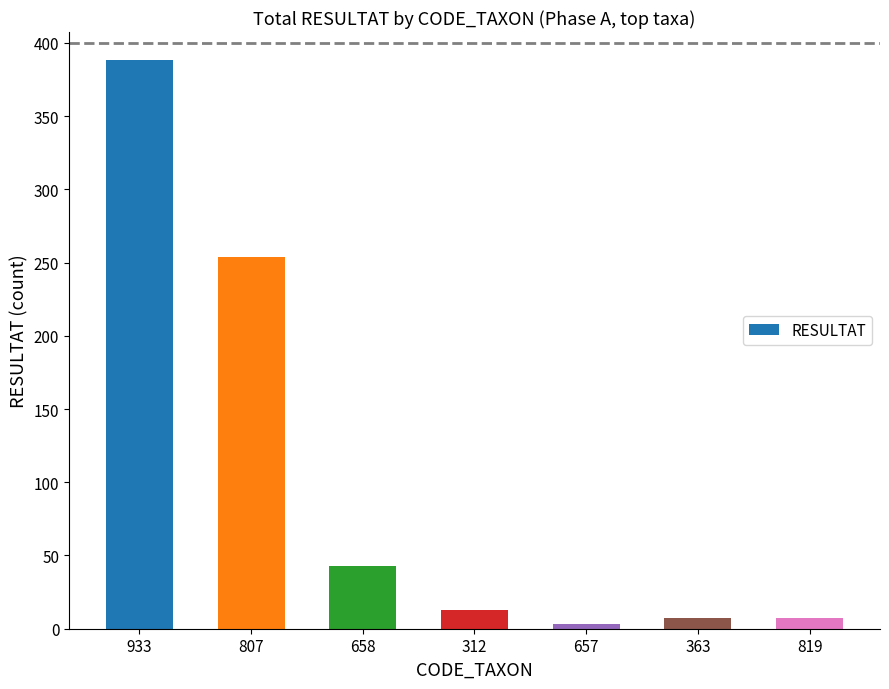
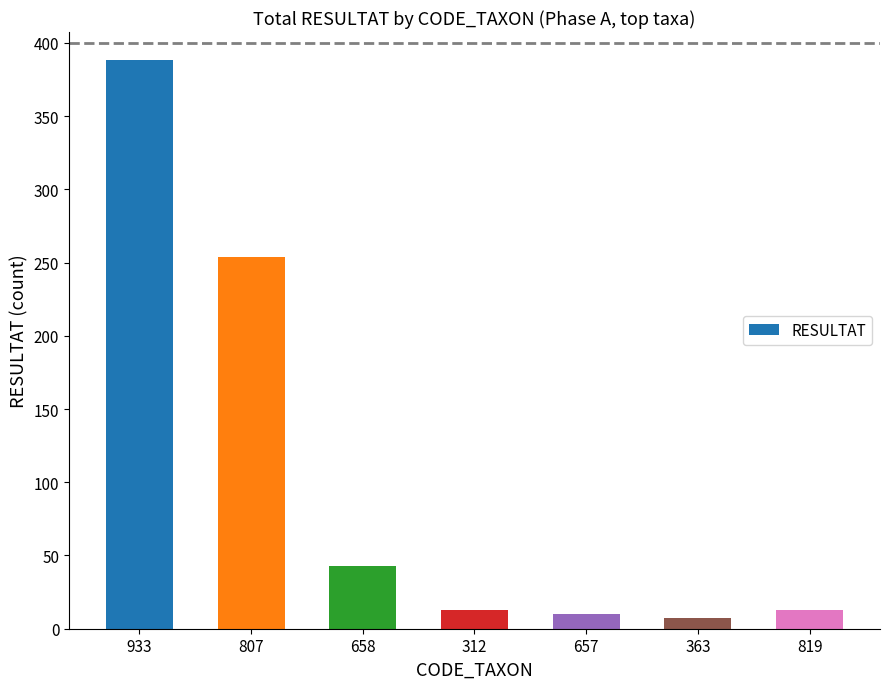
  {
    "933": 388,
    "807": 254,
    "658": 43,
    "312": 13,
-   "657": 3,
+   "657": 10,
    "363": 7,
-   "819": 7
+   "819": 13
  }
